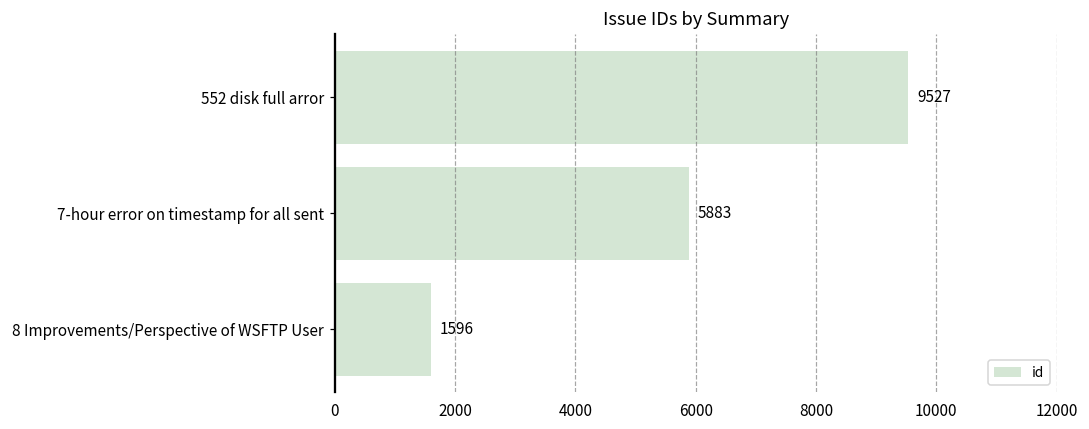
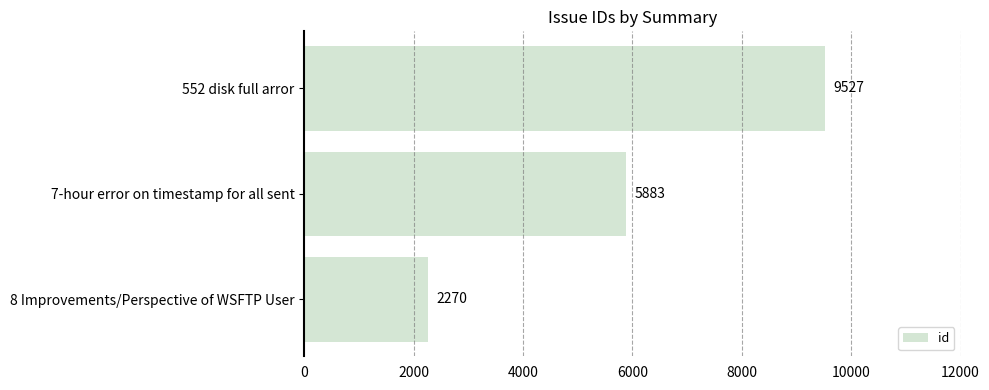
  {
    "552 disk full arror": 9527,
    "7-hour error on timestamp for all sent": 5883,
-   "8 Improvements/Perspective of WSFTP User": 1596
+   "8 Improvements/Perspective of WSFTP User": 2270
  }
